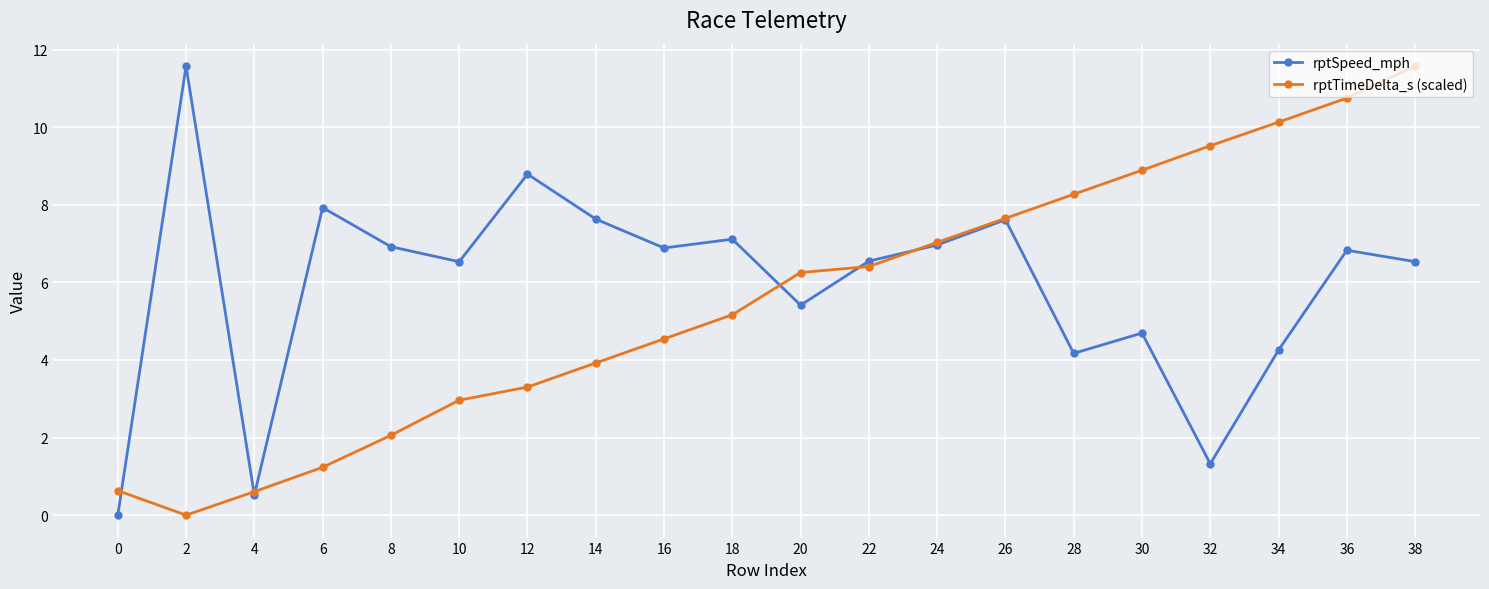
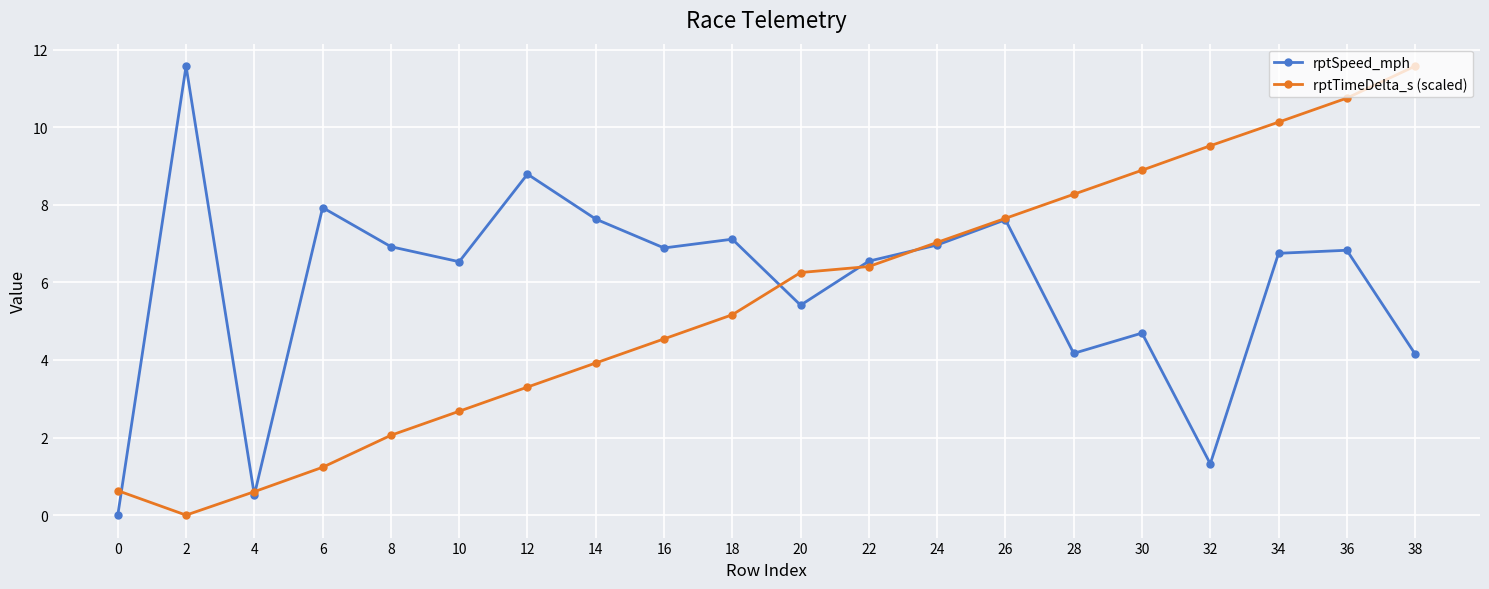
  {
    "rptSpeed_mph": {
      "0": 0.0,
      "2": 11.6,
      "4": 0.5,
      "6": 7.9,
      "8": 6.9,
      "10": 6.5,
      "12": 8.8,
      "14": 7.6,
      "16": 6.9,
      "18": 7.1,
      "20": 5.4,
      "22": 6.5,
      "24": 7.0,
      "28": 4.2,
      "30": 4.7,
      "32": 1.3,
-     "34": 4.3,
+     "34": 6.7,
      "36": 6.8,
-     "38": 6.5
+     "38": 4.2
    },
    "rptTimeDelta_s (scaled)": {
      "0": 0.6,
      "2": 0.0,
      "4": 0.6,
      "6": 1.2,
      "8": 2.1,
-     "10": 3.0,
+     "10": 2.7,
      "12": 3.3,
      "14": 3.9,
      "16": 4.5,
      "18": 5.2,
      "20": 6.3,
      "22": 6.4,
      "24": 7.0,
      "28": 8.3,
      "30": 8.9,
      "32": 9.5,
      "34": 10.1,
      "36": 10.7
    }
  }
